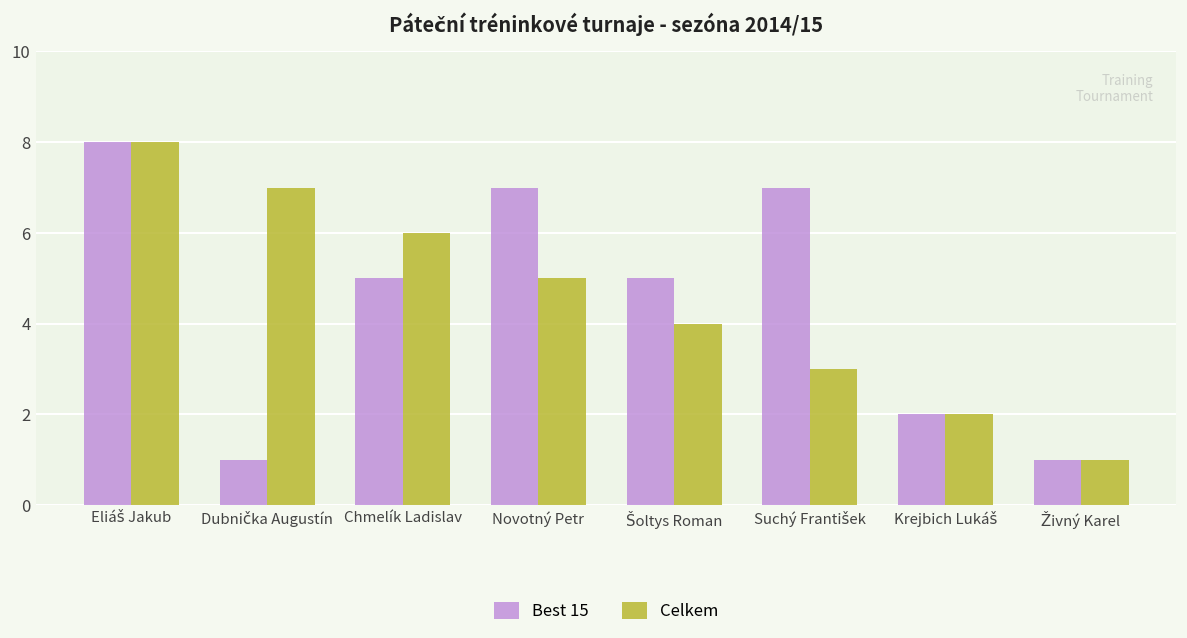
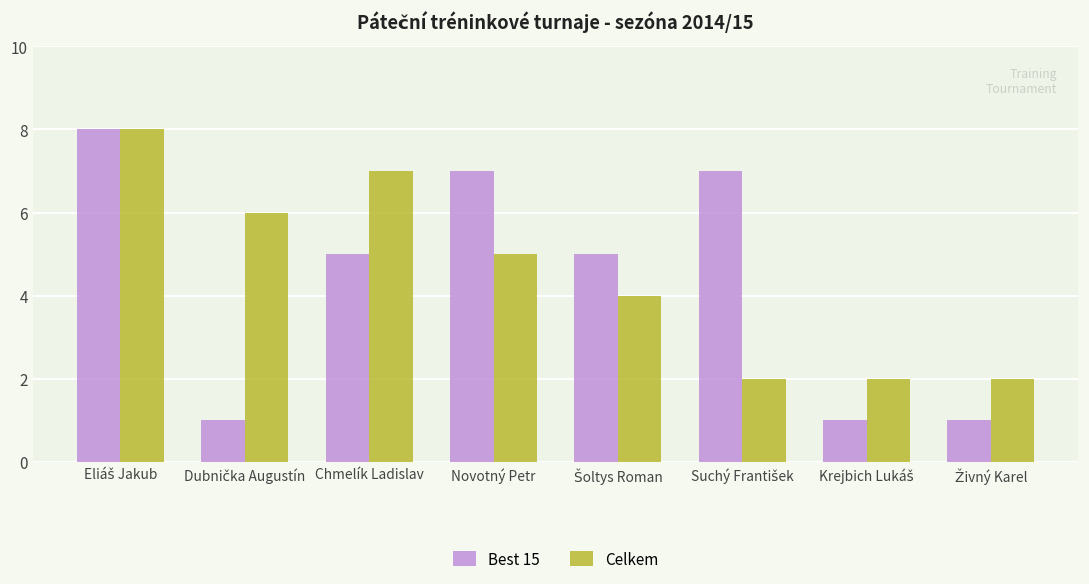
  {
    "Best 15": {
      "Eliáš Jakub": 8,
      "Dubnička Augustín": 1,
      "Chmelík Ladislav": 5,
      "Novotný Petr": 7,
      "Šoltys Roman": 5,
      "Suchý František": 7,
-     "Krejbich Lukáš": 2,
+     "Krejbich Lukáš": 1,
      "Živný Karel": 1
    },
    "Celkem": {
      "Eliáš Jakub": 8,
-     "Dubnička Augustín": 7,
-     "Chmelík Ladislav": 6,
+     "Dubnička Augustín": 6,
+     "Chmelík Ladislav": 7,
      "Novotný Petr": 5,
      "Šoltys Roman": 4,
-     "Suchý František": 3,
+     "Suchý František": 2,
      "Krejbich Lukáš": 2,
-     "Živný Karel": 1
+     "Živný Karel": 2
    }
  }
